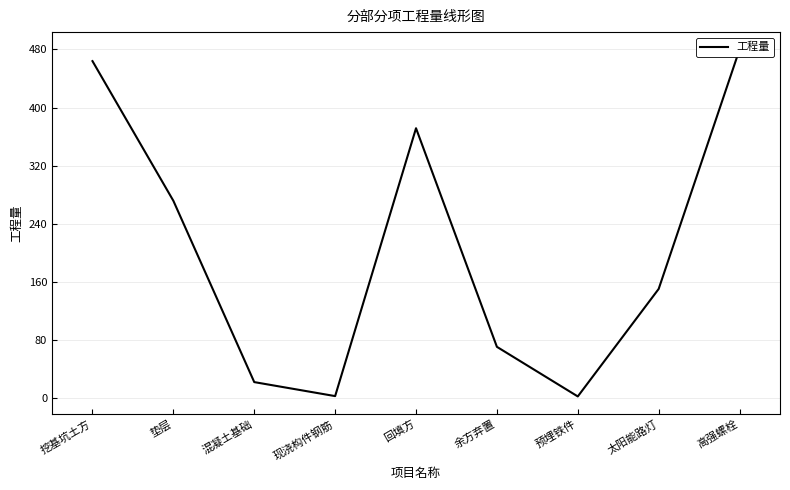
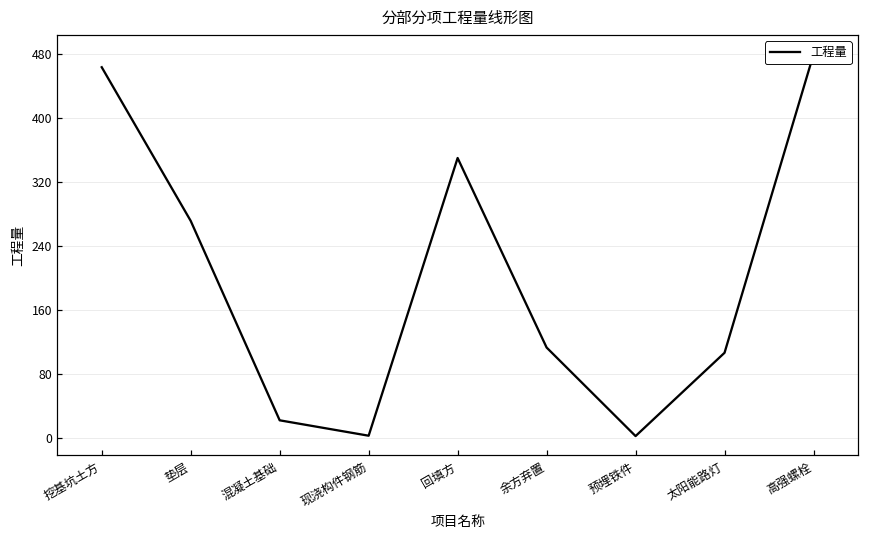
  {
    "挖基坑土方": 460,
    "垫层": 270,
    "混凝土基础": 20,
    "现浇构件钢筋": 0,
-   "回填方": 370,
-   "余方弃置": 70,
+   "回填方": 350,
+   "余方弃置": 110,
    "预埋铁件": 0,
-   "太阳能路灯": 150
+   "太阳能路灯": 110
  }
